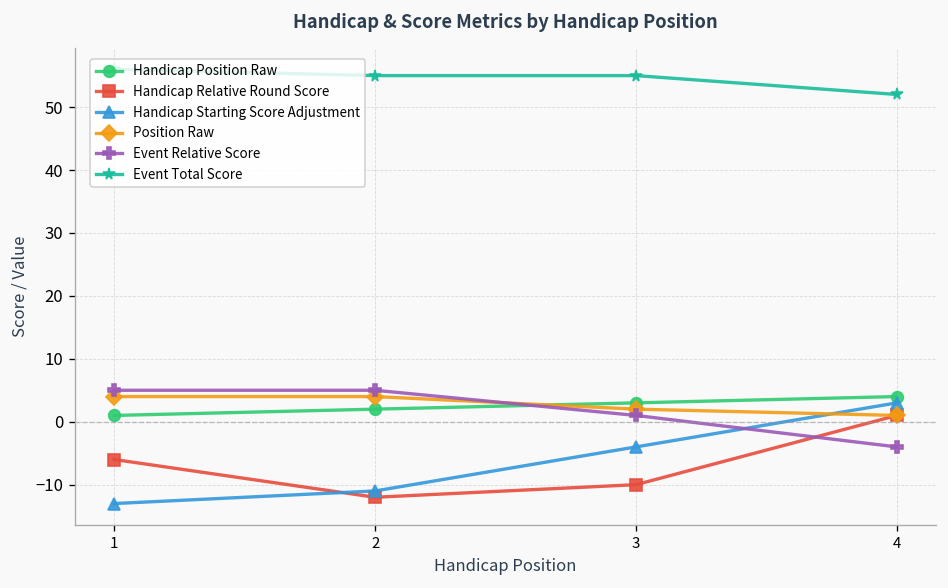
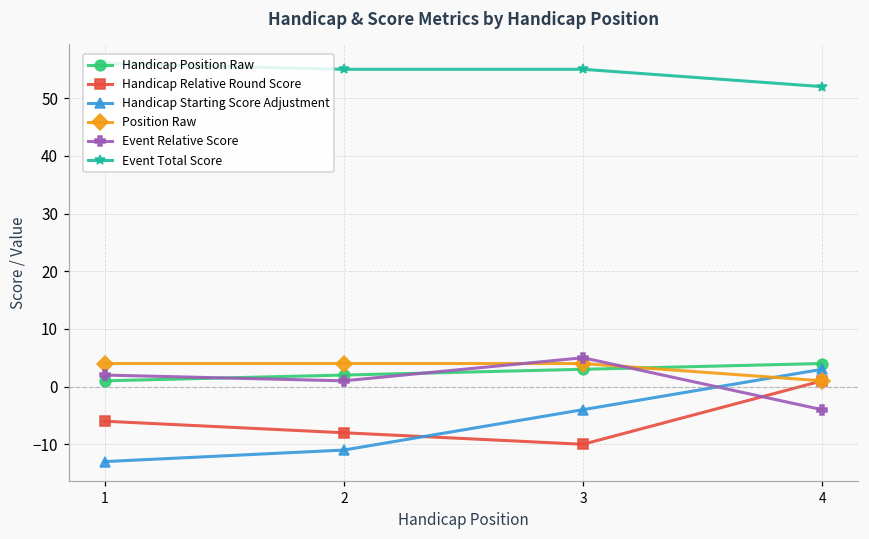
  {
    "Handicap Relative Round Score": {
      "1": -6,
-     "2": -12,
+     "2": -8,
      "3": -10
    },
    "Handicap Starting Score Adjustment": {
      "1": -13,
      "2": -11,
      "3": -4,
      "4": 3
    },
    "Position Raw": {
      "1": 4,
      "2": 4,
-     "3": 2
+     "3": 4
    },
    "Event Relative Score": {
-     "1": 5,
-     "2": 5,
-     "3": 1,
+     "1": 2,
+     "2": 1,
+     "3": 5,
      "4": -4
    }
  }
